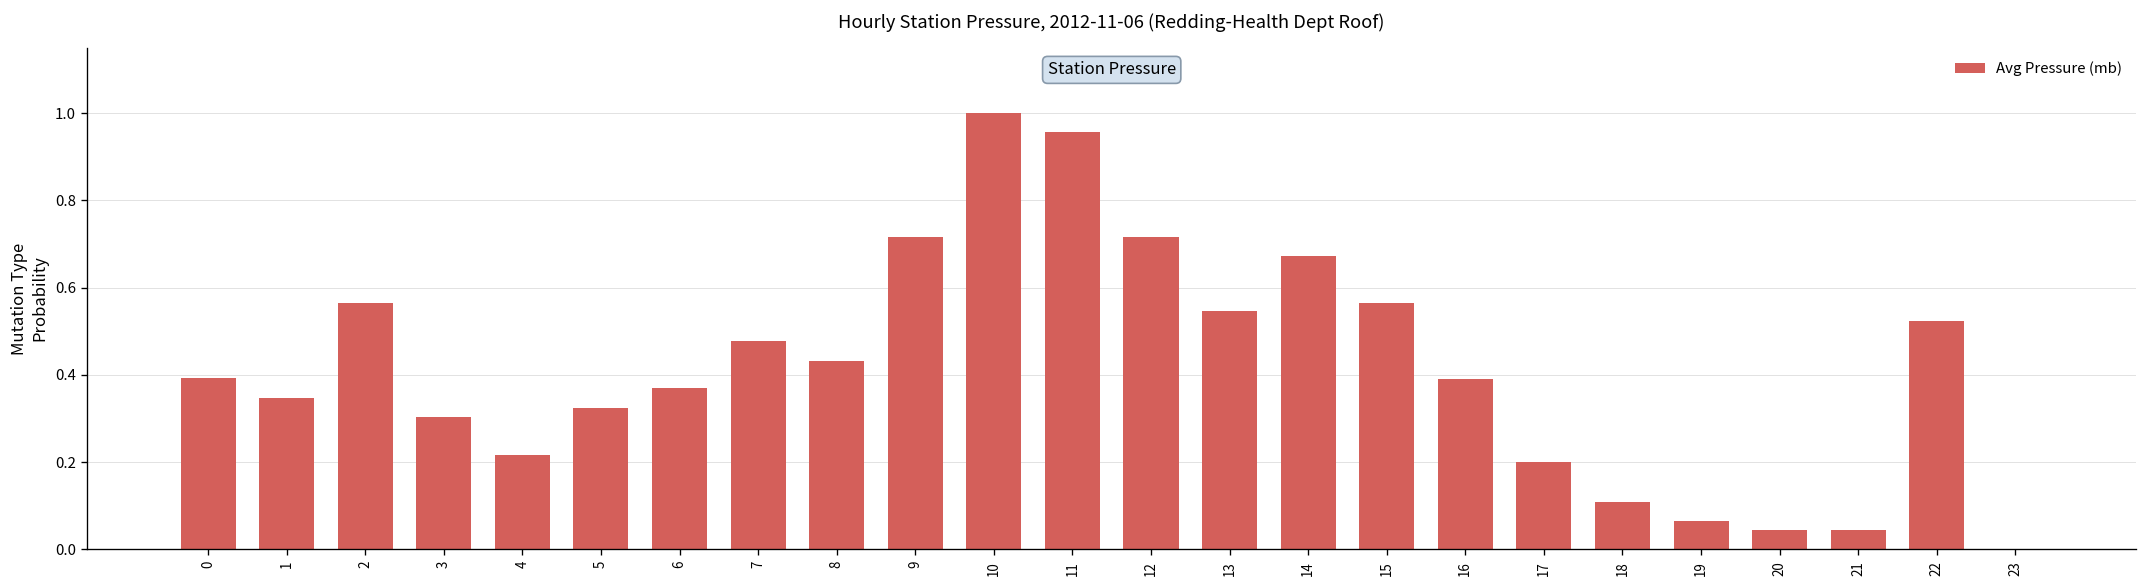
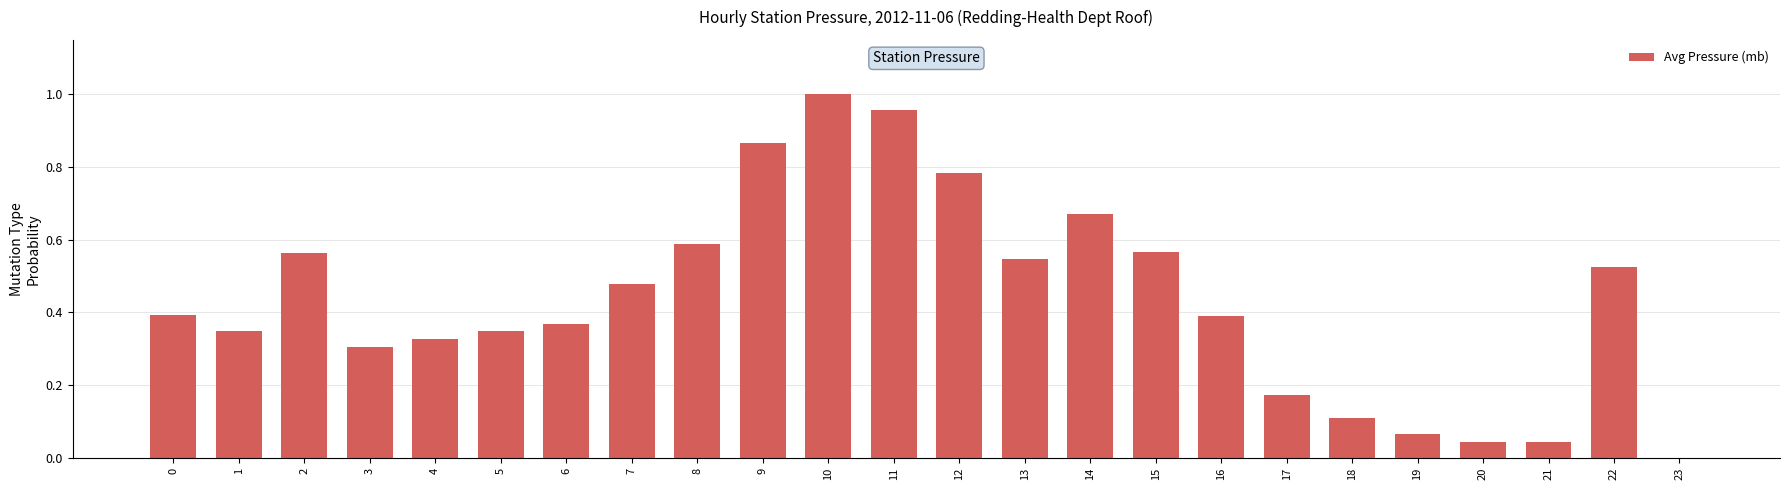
  {
    "0": 0.39,
    "1": 0.35,
    "2": 0.56,
    "3": 0.30,
-   "4": 0.22,
-   "5": 0.32,
+   "4": 0.33,
+   "5": 0.35,
    "6": 0.37,
    "7": 0.48,
-   "8": 0.43,
-   "9": 0.72,
+   "8": 0.59,
+   "9": 0.87,
    "10": 1.00,
    "11": 0.96,
-   "12": 0.72,
+   "12": 0.78,
    "13": 0.55,
    "14": 0.67,
    "15": 0.57,
    "16": 0.39,
-   "17": 0.20,
+   "17": 0.17,
    "18": 0.11,
    "19": 0.07,
    "20": 0.04,
    "21": 0.04,
    "22": 0.52,
    "23": 0.00
  }
